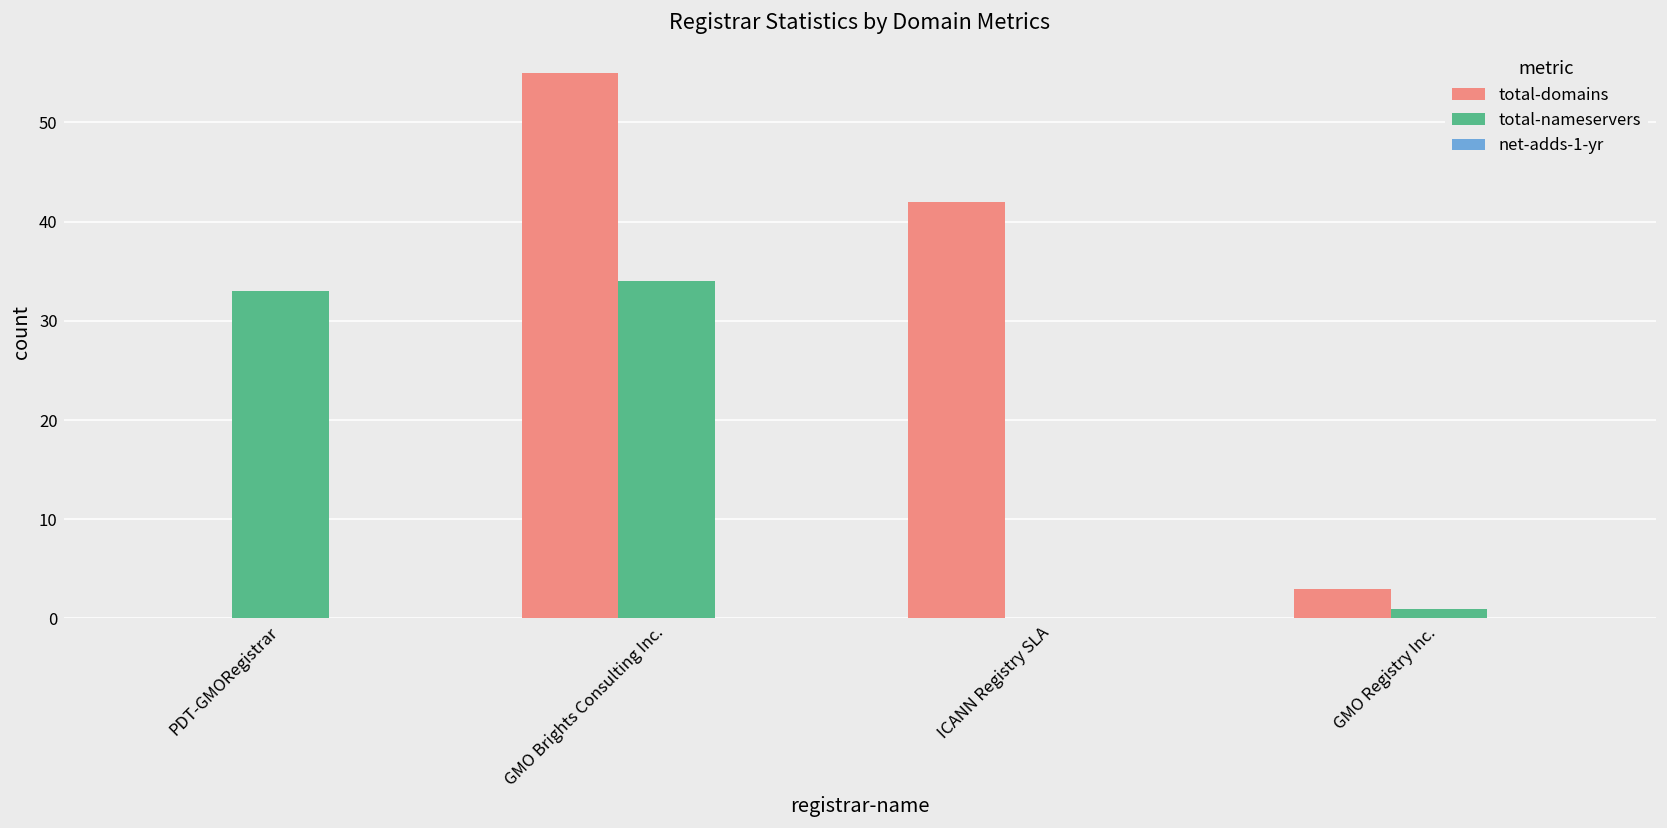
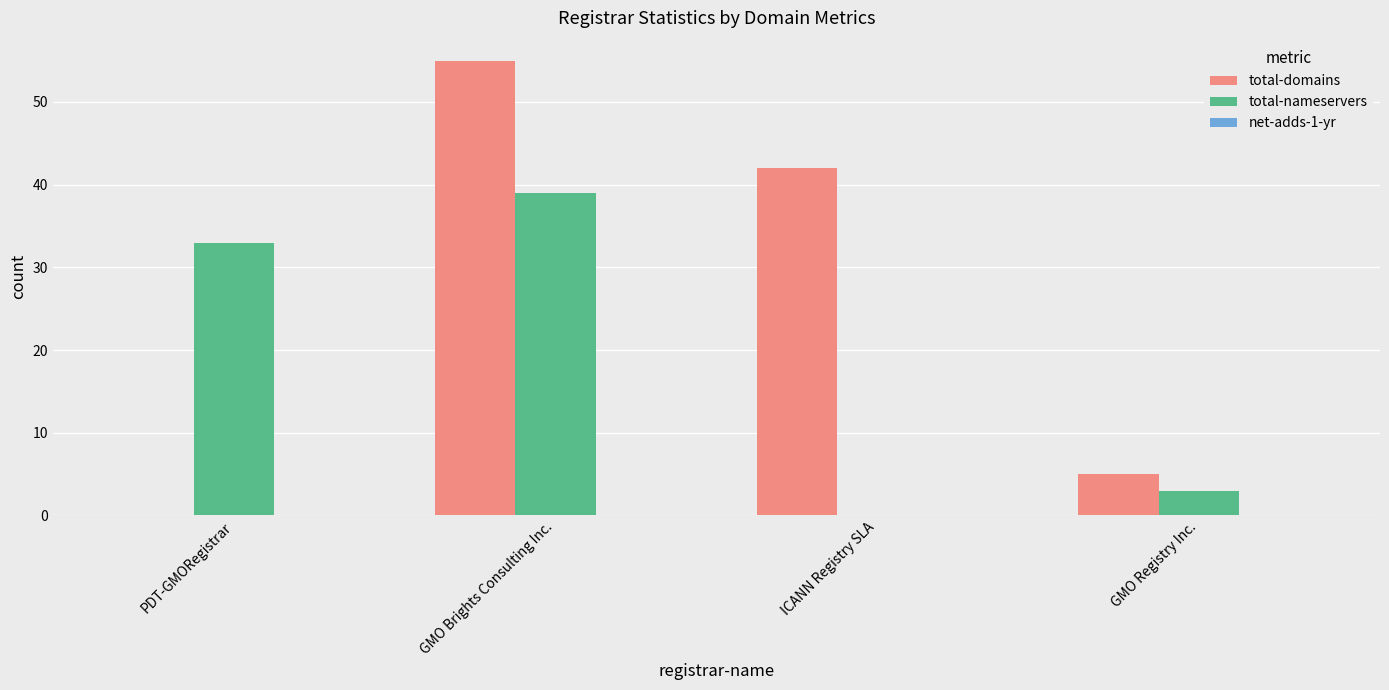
  {
    "total-domains": {
      "PDT-GMORegistrar": 0,
      "GMO Brights Consulting Inc.": 55,
      "ICANN Registry SLA": 42,
-     "GMO Registry Inc.": 3
+     "GMO Registry Inc.": 5
    },
    "total-nameservers": {
      "PDT-GMORegistrar": 33,
-     "GMO Brights Consulting Inc.": 34,
+     "GMO Brights Consulting Inc.": 39,
      "ICANN Registry SLA": 0,
-     "GMO Registry Inc.": 1
+     "GMO Registry Inc.": 3
    },
    "net-adds-1-yr": {
      "PDT-GMORegistrar": 0,
      "GMO Brights Consulting Inc.": 0,
      "ICANN Registry SLA": 0,
      "GMO Registry Inc.": 0
    }
  }
